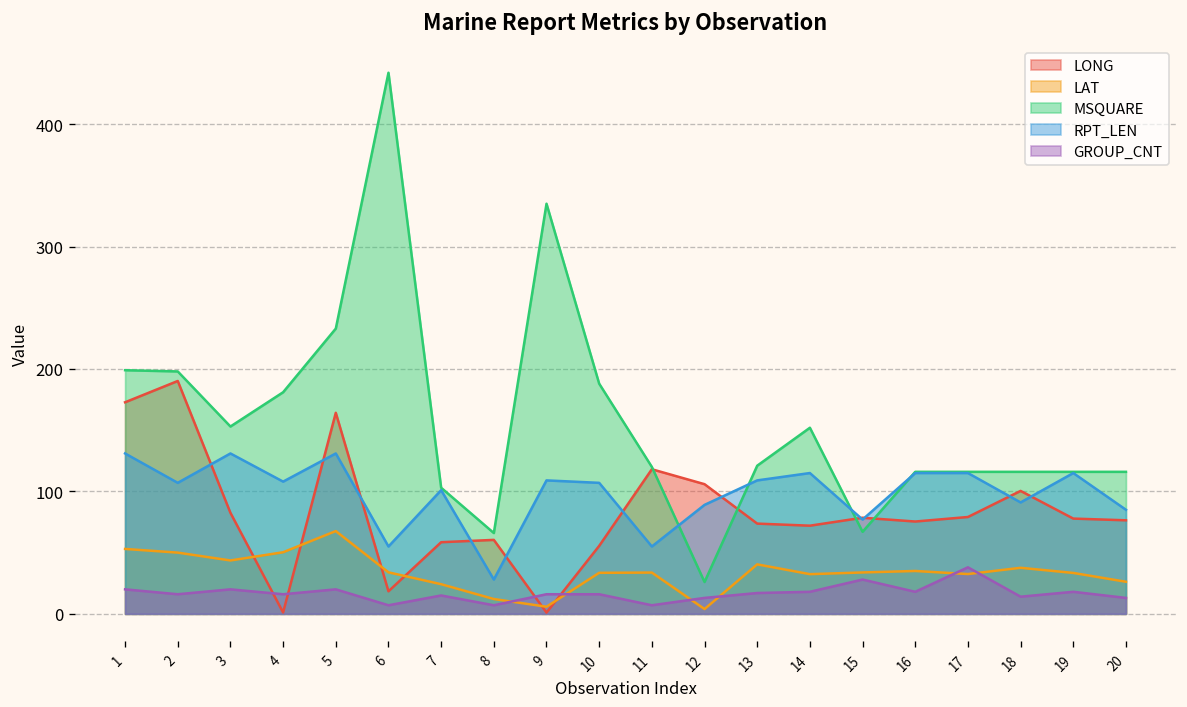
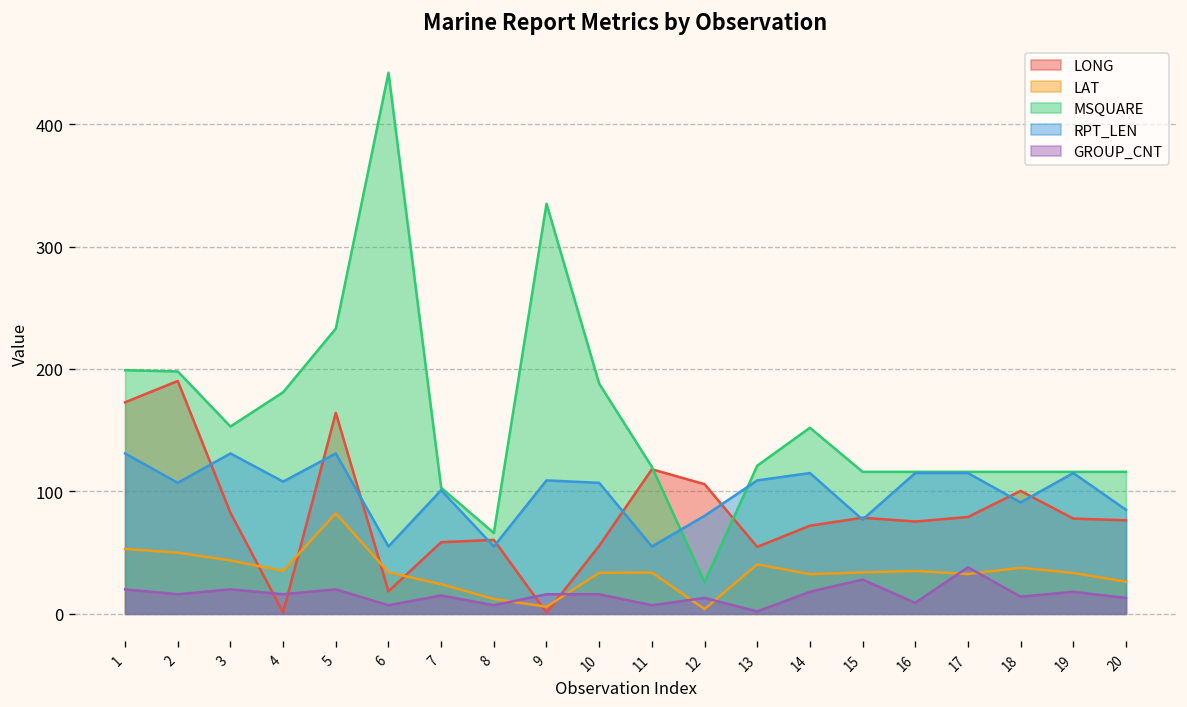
  {
    "LONG": {
      "1": 173,
      "2": 190,
      "3": 83,
      "4": 1,
      "5": 164,
      "6": 18,
      "7": 59,
      "8": 60,
      "9": 1,
      "10": 56,
      "12": 106,
-     "13": 74,
+     "13": 55,
      "14": 72,
      "16": 75,
      "17": 79,
      "18": 100,
      "19": 78,
      "20": 76
    },
    "LAT": {
      "1": 53,
      "2": 50,
      "3": 44,
-     "4": 50,
-     "5": 68,
+     "4": 35,
+     "5": 82,
      "6": 34,
      "7": 24,
      "8": 12,
      "9": 6,
      "10": 34,
      "11": 34,
      "12": 4,
      "13": 40,
      "14": 32,
      "15": 34,
      "16": 35,
      "17": 33,
      "18": 38,
      "19": 33,
      "20": 26
    },
    "MSQUARE": {
      "1": 199,
      "2": 198,
      "3": 153,
      "4": 181,
      "5": 233,
      "6": 442,
      "8": 66,
      "9": 335,
      "10": 188,
      "12": 26,
      "13": 121,
      "14": 152,
-     "15": 67,
+     "15": 116,
      "18": 116,
      "20": 116
    },
    "RPT_LEN": {
      "1": 131,
      "2": 107,
      "3": 131,
      "4": 108,
      "5": 131,
      "6": 55,
-     "8": 28,
+     "8": 55,
      "9": 109,
      "10": 107,
      "11": 55,
-     "12": 89,
+     "12": 80,
      "13": 109,
      "14": 115,
      "18": 91,
      "20": 85
    },
    "GROUP_CNT": {
      "1": 20,
      "2": 16,
      "3": 20,
      "4": 16,
      "5": 20,
      "6": 7,
      "7": 15,
      "8": 7,
      "9": 16,
      "10": 16,
      "11": 7,
      "12": 13,
-     "13": 17,
+     "13": 2,
      "14": 18,
      "15": 28,
-     "16": 18,
+     "16": 9,
      "17": 38,
      "18": 14,
      "19": 18,
      "20": 13
    }
  }
